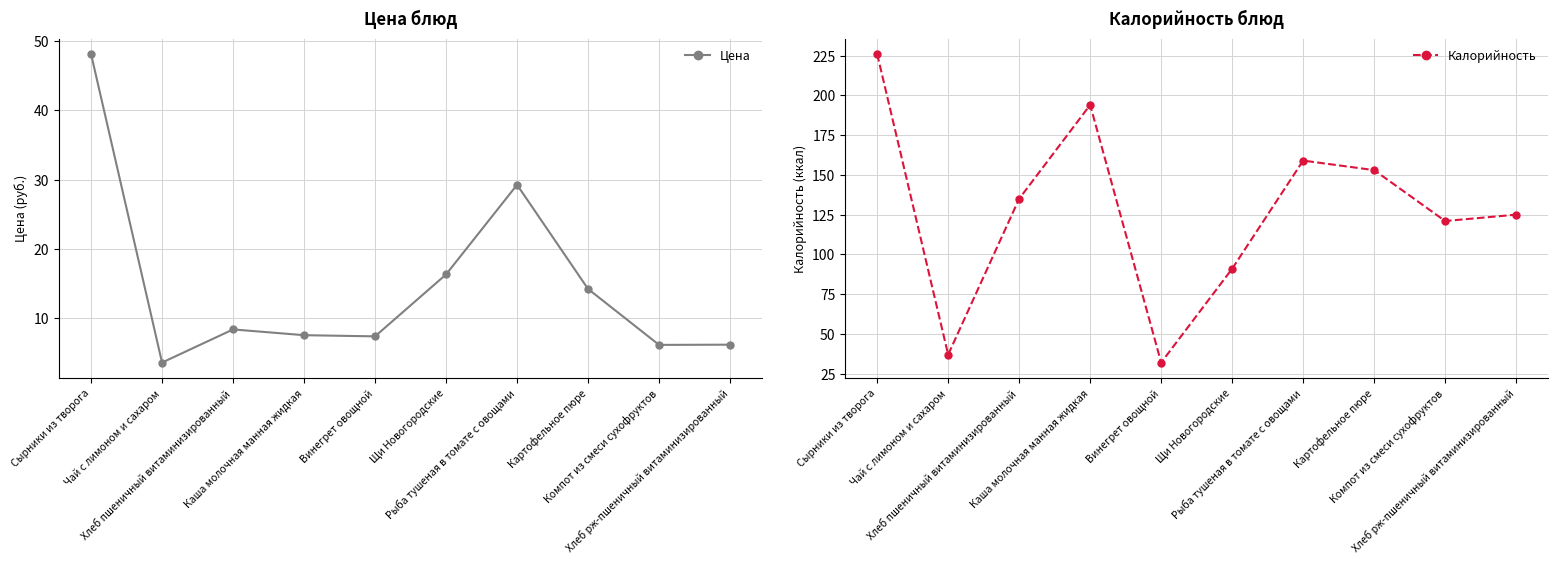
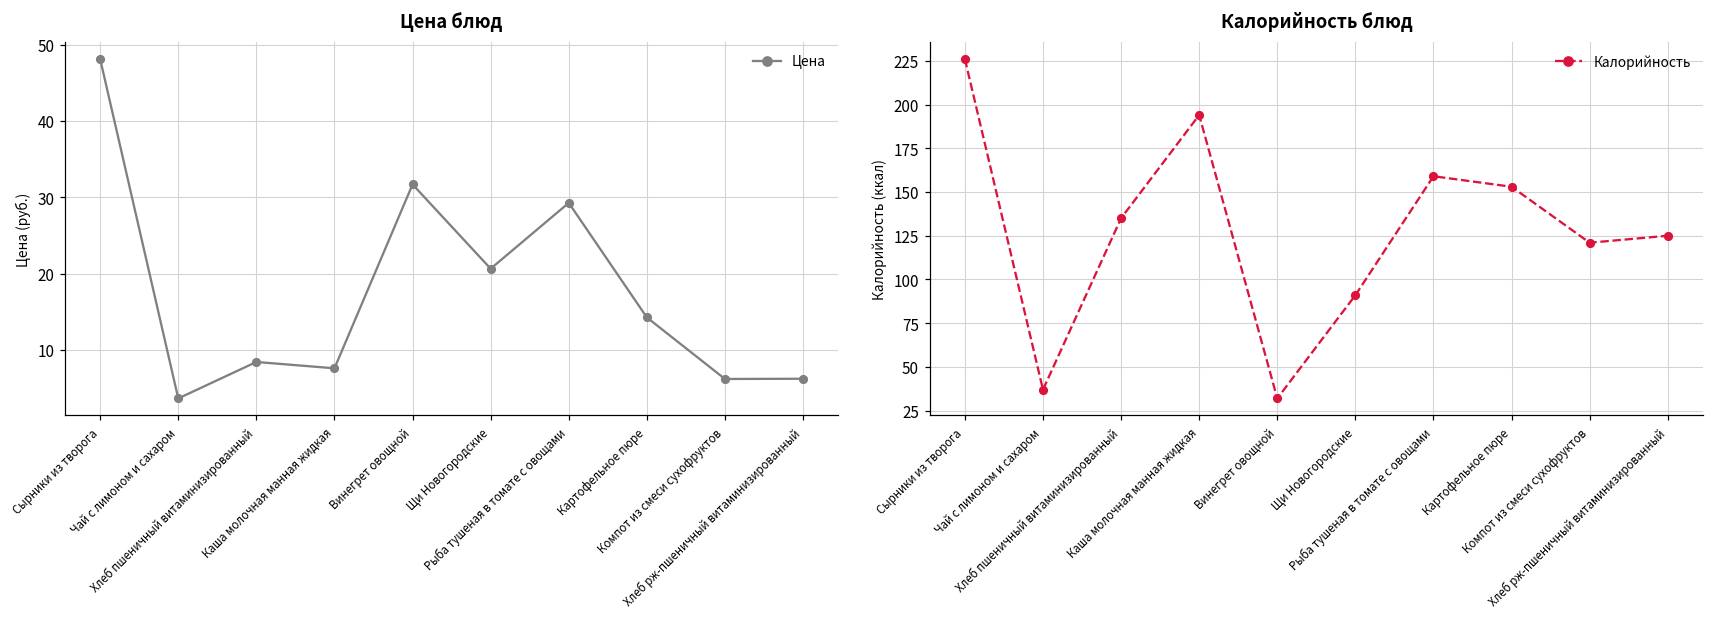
  {
    "Цена блюд": {
      "Сырники из творога": 48,
      "Чай с лимоном и сахаром": 4,
      "Хлеб пшеничный витаминизированный": 8,
      "Каша молочная манная жидкая": 8,
-     "Винегрет овощной": 7,
-     "Щи Новогородские": 16,
+     "Винегрет овощной": 32,
+     "Щи Новогородские": 21,
      "Рыба тушеная в томате с овощами": 29,
      "Картофельное пюре": 14,
      "Компот из смеси сухофруктов": 6,
      "Хлеб рж-пшеничный витаминизированный": 6
    },
    "Калорийность блюд": {
      "Сырники из творога": 226,
      "Чай с лимоном и сахаром": 37,
      "Хлеб пшеничный витаминизированный": 135,
      "Каша молочная манная жидкая": 194,
      "Винегрет овощной": 32,
      "Щи Новогородские": 91,
      "Рыба тушеная в томате с овощами": 159,
      "Картофельное пюре": 153,
      "Компот из смеси сухофруктов": 121,
      "Хлеб рж-пшеничный витаминизированный": 125
    }
  }
